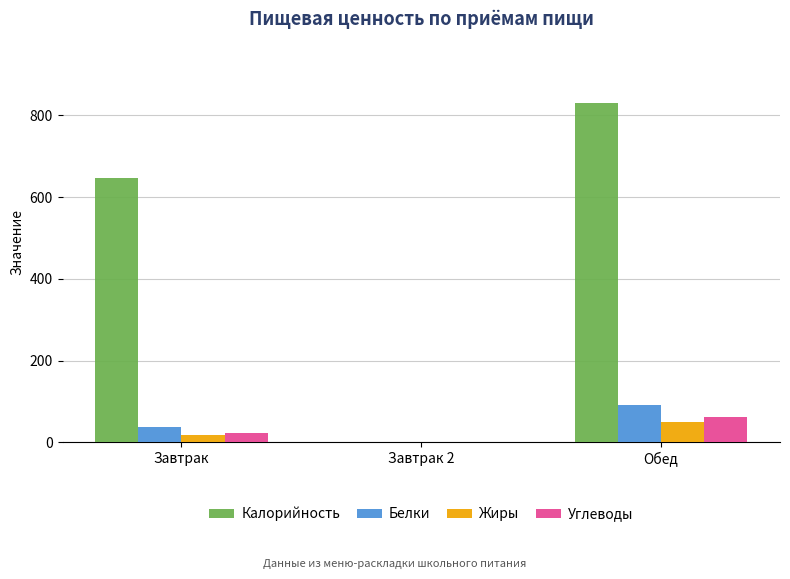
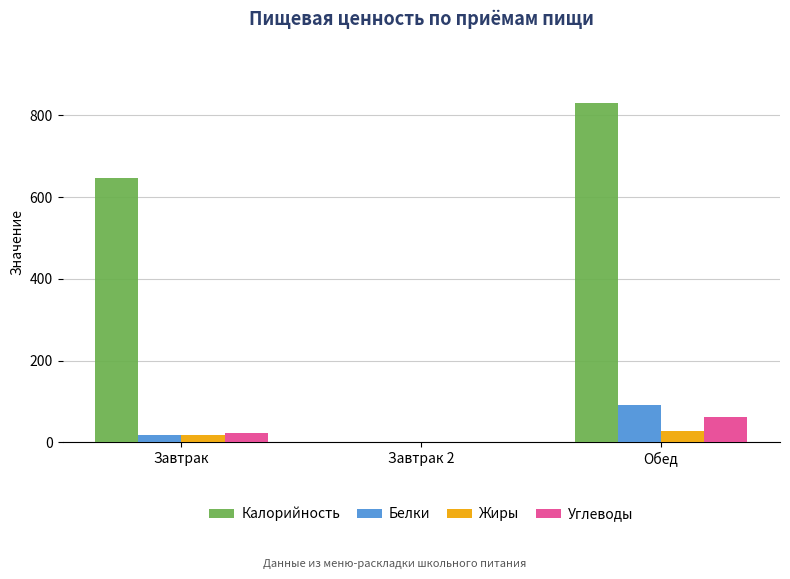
  {
    "Калорийность": {
      "Завтрак": 650,
      "Завтрак 2": 0,
      "Обед": 830
    },
    "Белки": {
-     "Завтрак": 40,
+     "Завтрак": 20,
      "Завтрак 2": 0,
      "Обед": 90
    },
    "Жиры": {
      "Завтрак": 20,
      "Завтрак 2": 0,
-     "Обед": 50
+     "Обед": 30
    },
    "Углеводы": {
      "Завтрак": 20,
      "Завтрак 2": 0,
      "Обед": 60
    }
  }
